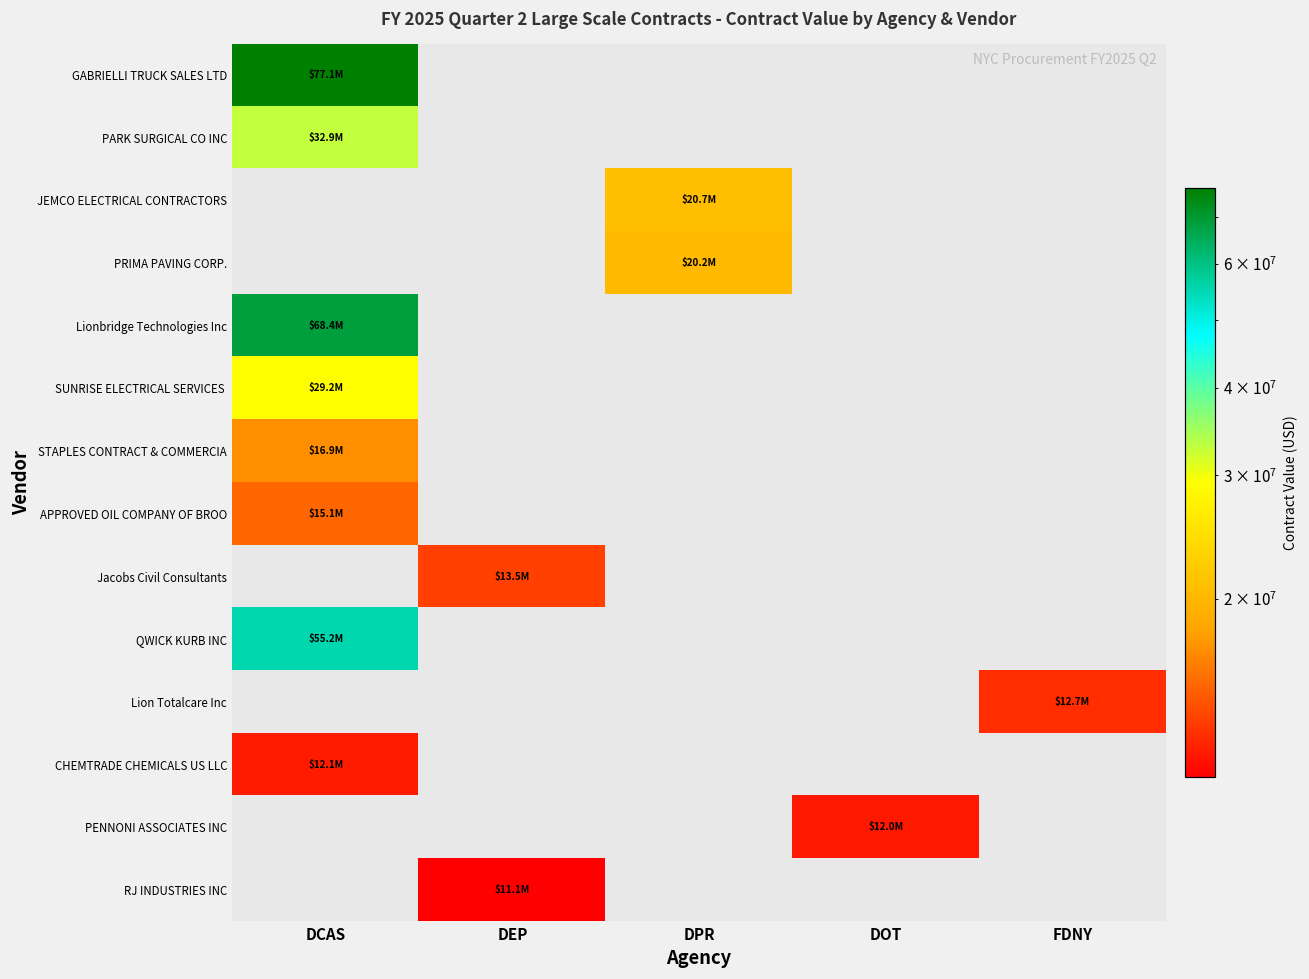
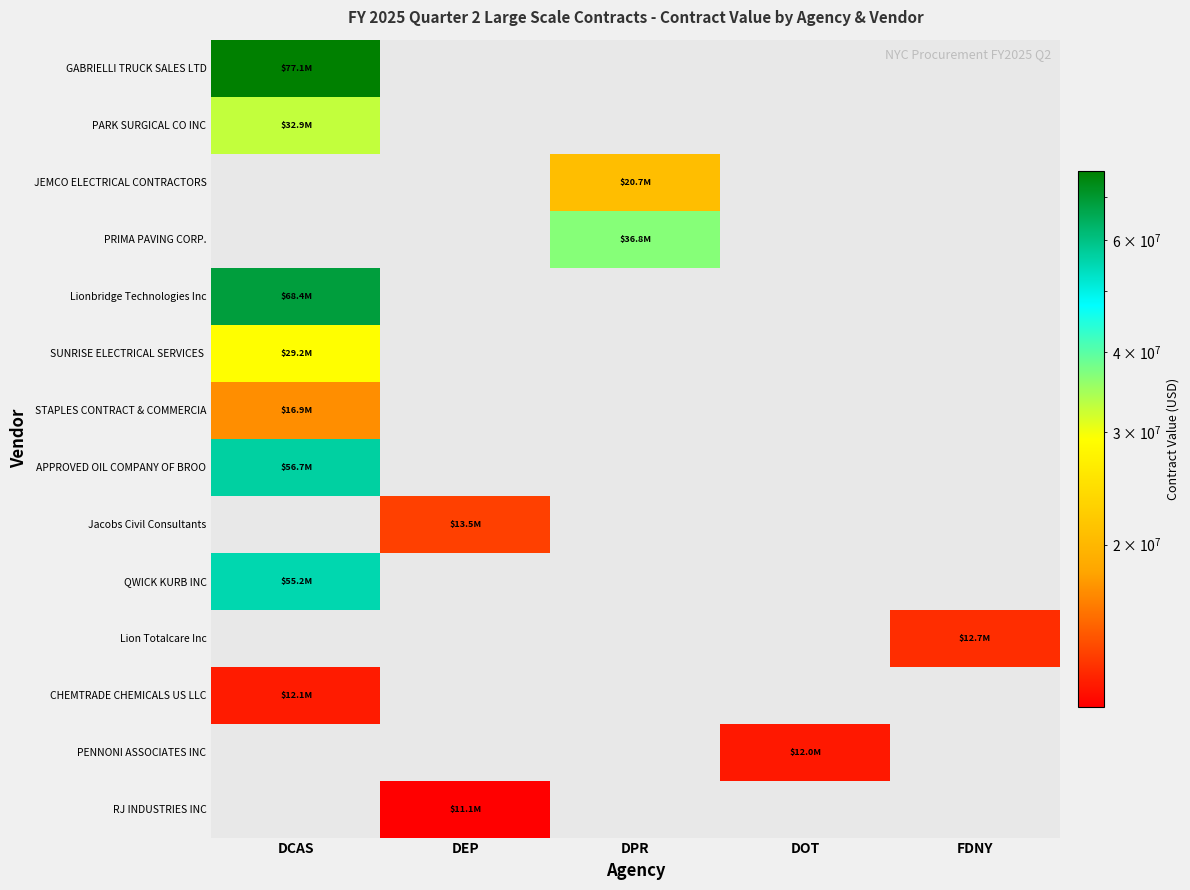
  {
    "GABRIELLI TRUCK SALES LTD": {
      "DCAS": "$77.1M"
    },
    "PARK SURGICAL CO INC": {
      "DCAS": "$32.9M"
    },
    "JEMCO ELECTRICAL CONTRACTORS": {
      "DPR": "$20.7M"
    },
    "PRIMA PAVING CORP.": {
-     "DPR": "$20.2M"
+     "DPR": "$36.8M"
    },
    "Lionbridge Technologies Inc": {
      "DCAS": "$68.4M"
    },
    "SUNRISE ELECTRICAL SERVICES": {
      "DCAS": "$29.2M"
    },
    "STAPLES CONTRACT & COMMERCIA": {
      "DCAS": "$16.9M"
    },
    "APPROVED OIL COMPANY OF BROO": {
-     "DCAS": "$15.1M"
+     "DCAS": "$56.7M"
    },
    "Jacobs Civil Consultants": {
      "DEP": "$13.5M"
    },
    "QWICK KURB INC": {
      "DCAS": "$55.2M"
    },
    "Lion Totalcare Inc": {
      "FDNY": "$12.7M"
    },
    "CHEMTRADE CHEMICALS US LLC": {
      "DCAS": "$12.1M"
    },
    "PENNONI ASSOCIATES INC": {
      "DOT": "$12.0M"
    },
    "RJ INDUSTRIES INC": {
      "DEP": "$11.1M"
    }
  }
